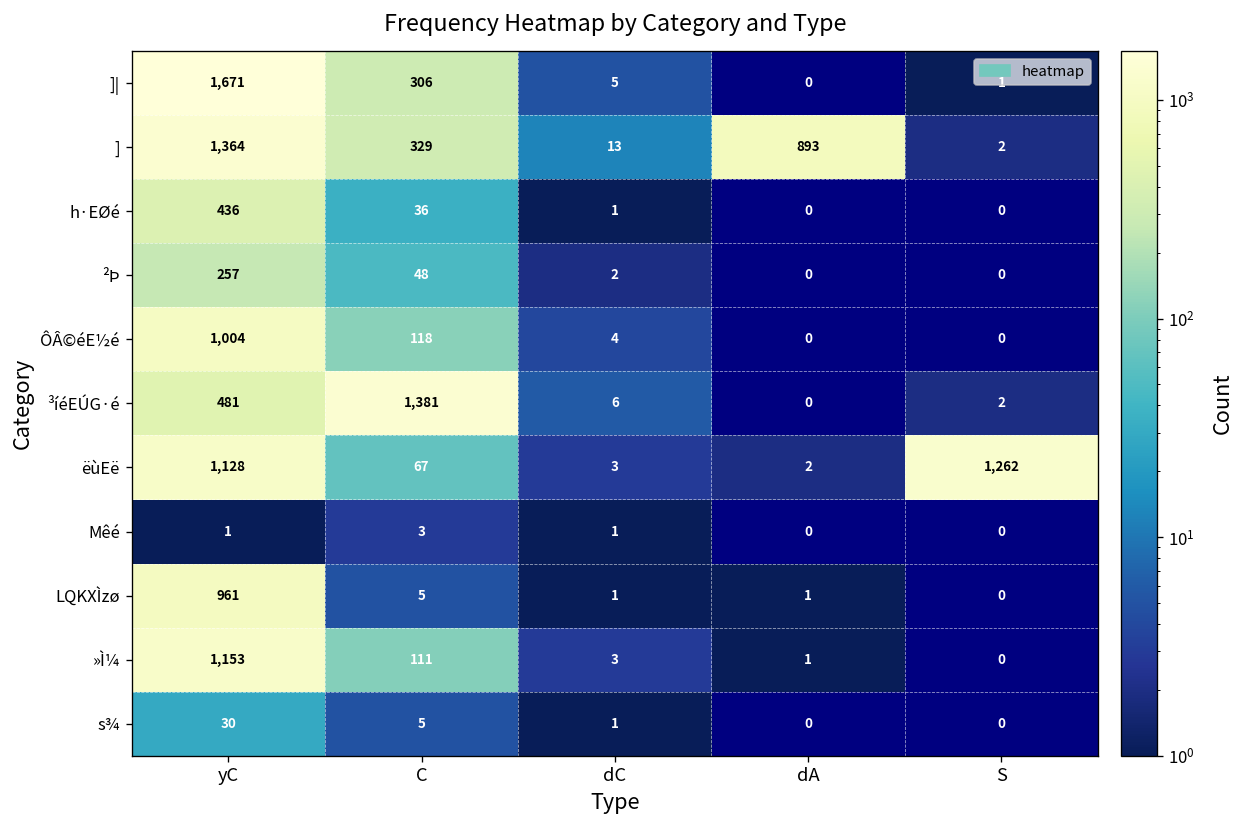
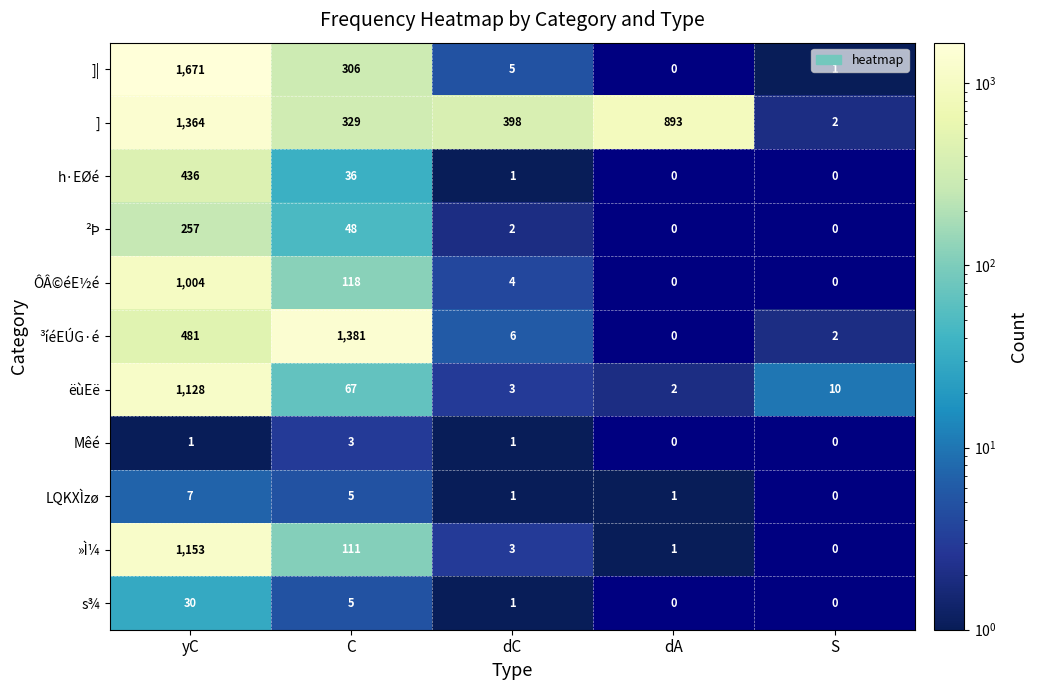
  {
    "]|": {
      "yC": "1,671",
      "C": "306",
      "dC": "5"
    },
    "]": {
      "yC": "1,364",
      "C": "329",
-     "dC": "13",
+     "dC": "398",
      "dA": "893",
      "S": "2"
    },
    "h·EØé": {
      "yC": "436",
      "C": "36",
      "dC": "1"
    },
    "²Þ": {
      "yC": "257",
      "C": "48",
      "dC": "2"
    },
    "ÔÂ©éE½é": {
      "yC": "1,004",
      "C": "118",
      "dC": "4"
    },
    "³íéEÚG·é": {
      "yC": "481",
      "C": "1,381",
      "dC": "6",
      "S": "2"
    },
    "ëùEë": {
      "yC": "1,128",
      "C": "67",
      "dC": "3",
      "dA": "2",
-     "S": "1,262"
+     "S": "10"
    },
    "Mêé": {
      "yC": "1",
      "C": "3",
      "dC": "1"
    },
    "LQKXÌzø": {
-     "yC": "961",
+     "yC": "7",
      "C": "5",
      "dC": "1",
      "dA": "1"
    },
    "»Ì¼": {
      "yC": "1,153",
      "C": "111",
      "dC": "3",
      "dA": "1"
    },
    "s¾": {
      "yC": "30",
      "C": "5",
      "dC": "1"
    }
  }
